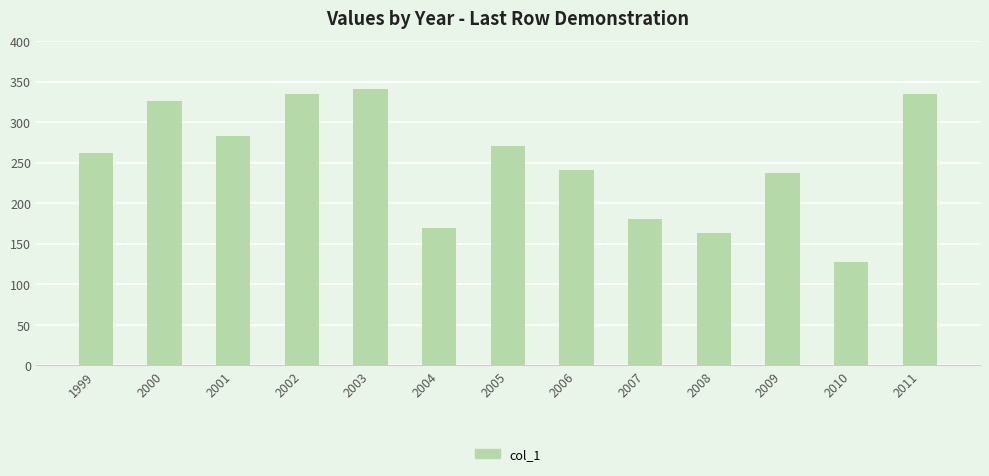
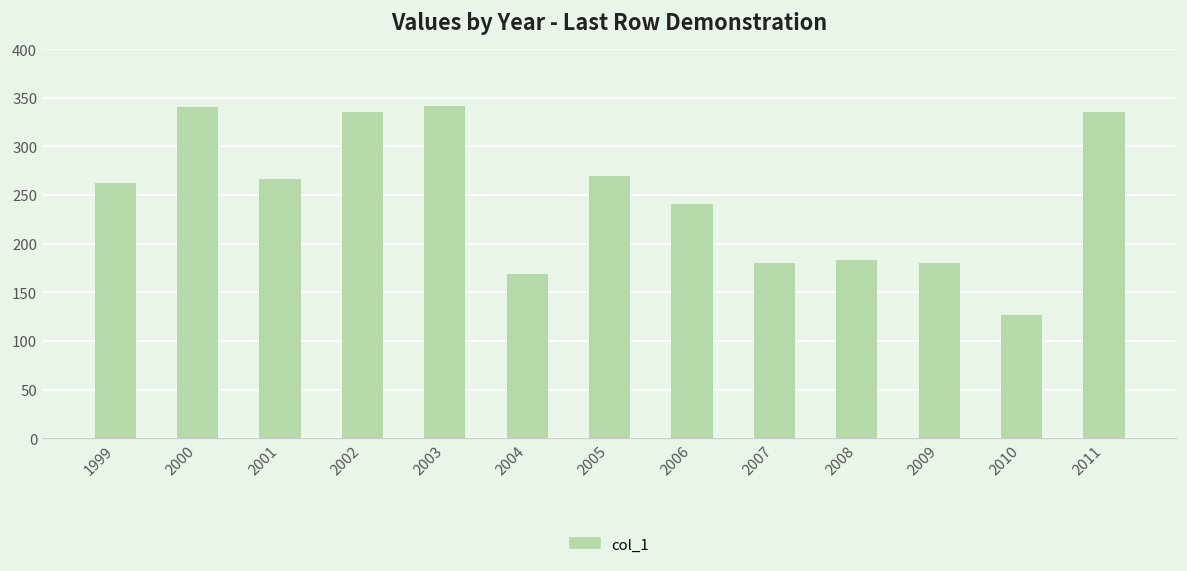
  {
    "1999": 260,
-   "2000": 330,
-   "2001": 280,
+   "2000": 340,
+   "2001": 270,
    "2002": 340,
    "2003": 340,
    "2004": 170,
    "2005": 270,
    "2006": 240,
    "2007": 180,
-   "2008": 160,
-   "2009": 240,
+   "2008": 180,
+   "2009": 180,
    "2010": 130,
    "2011": 340
  }
